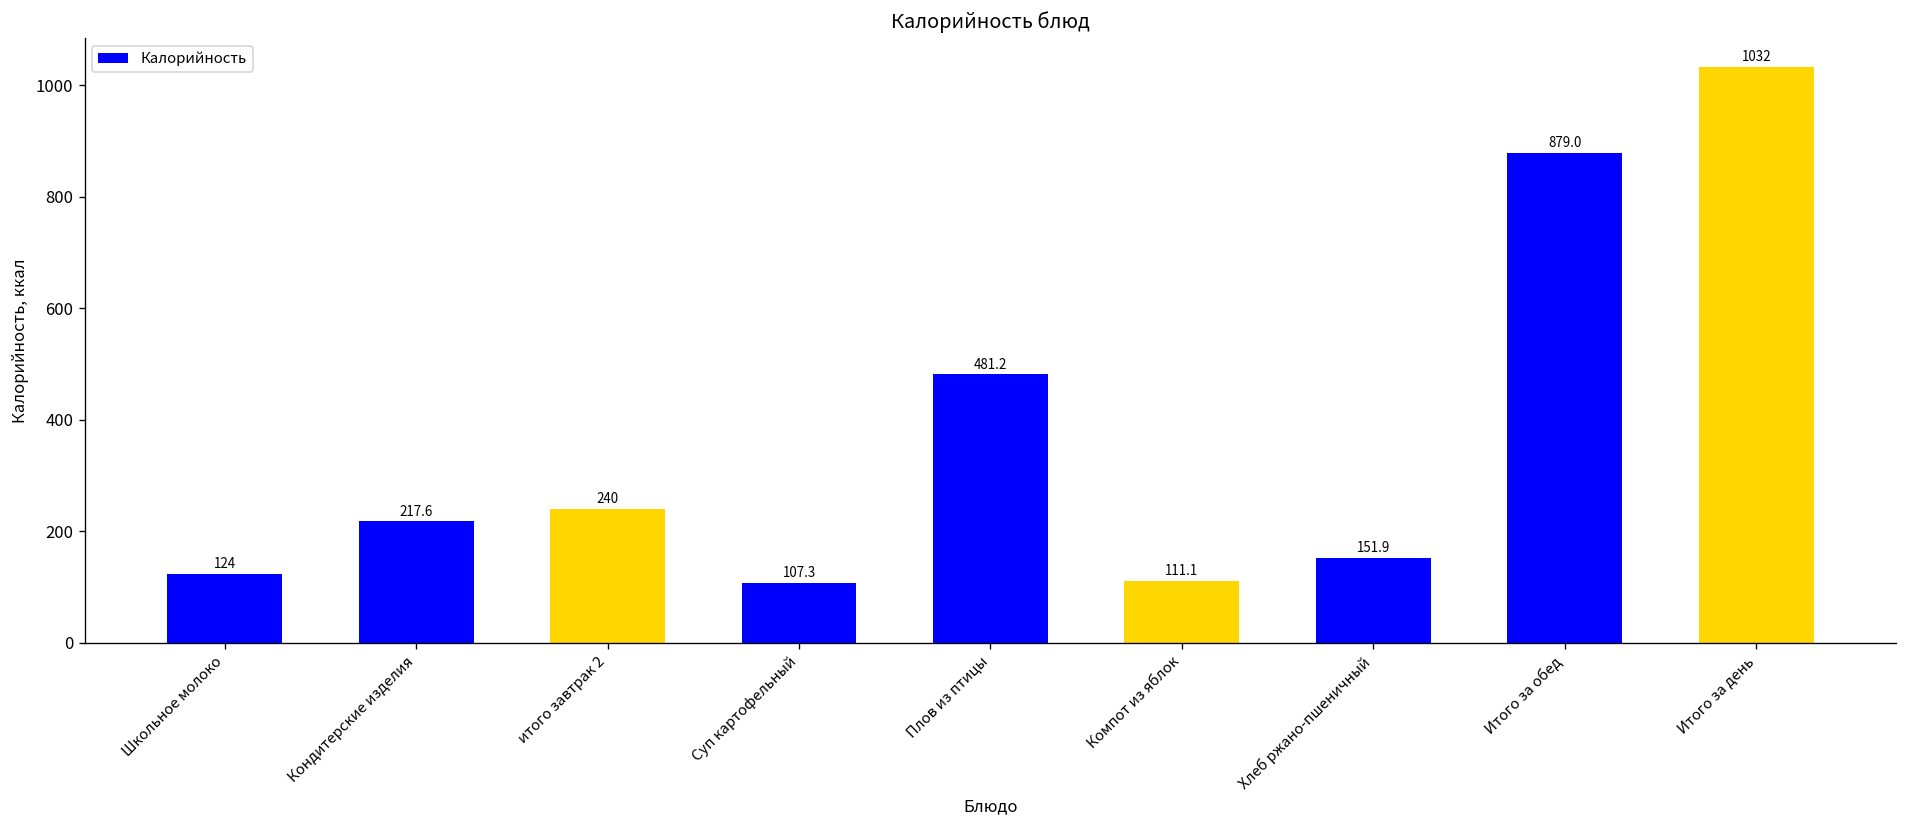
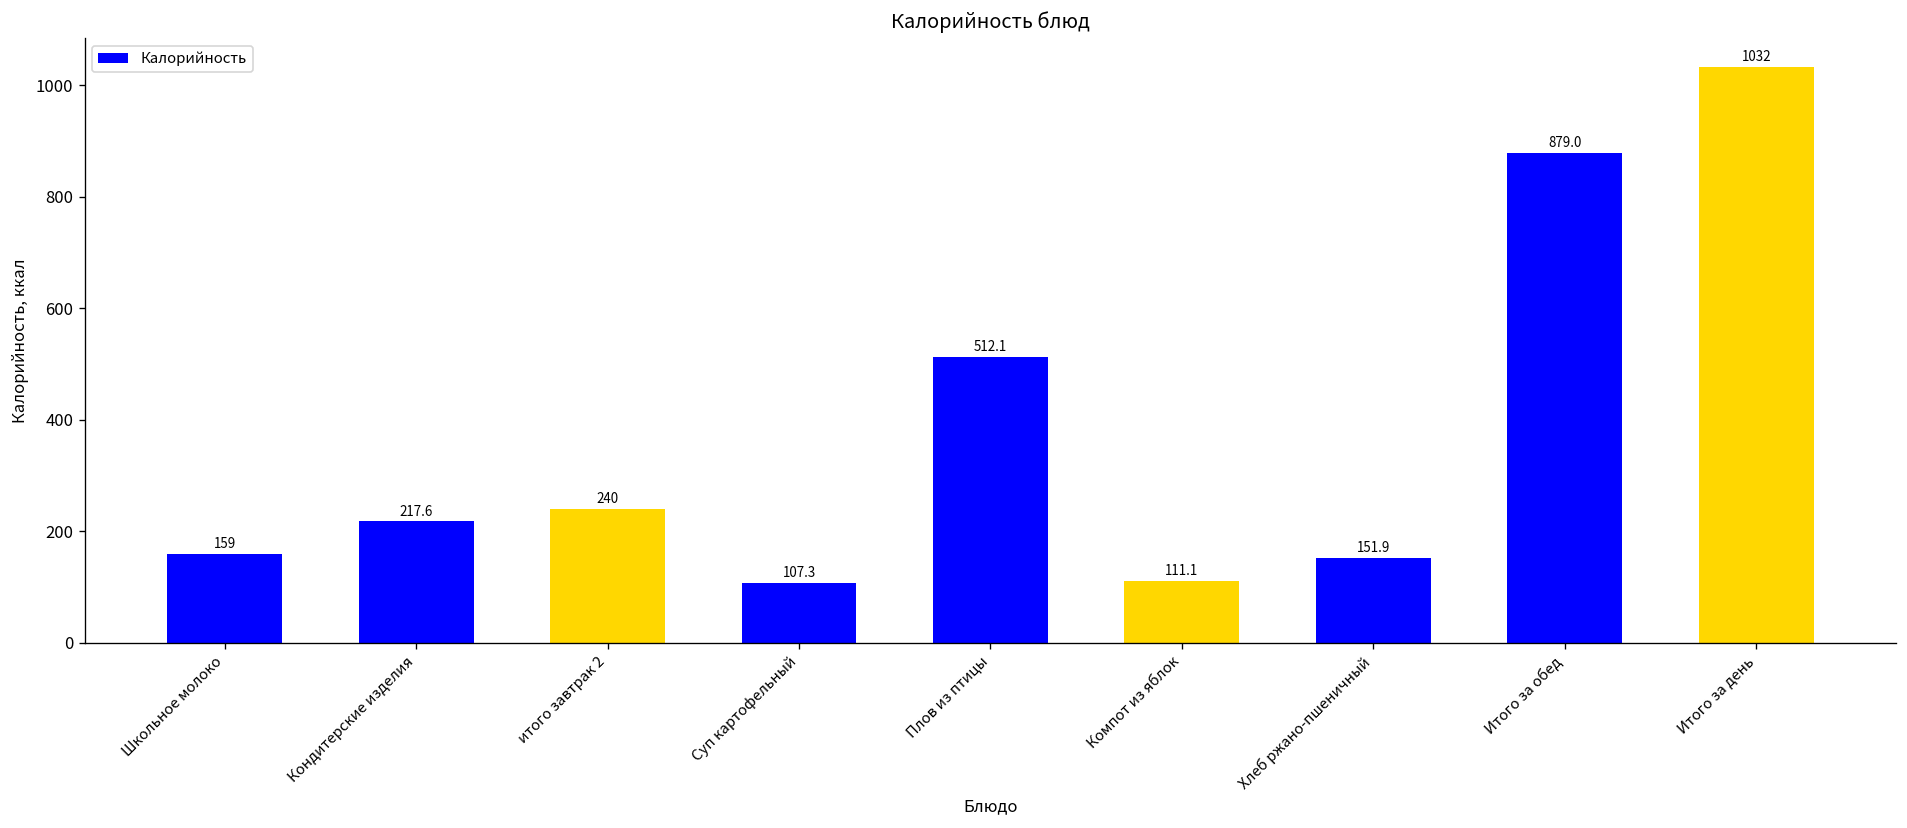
  {
-   "Школьное молоко": 124,
+   "Школьное молоко": 159,
    "Кондитерские изделия": 217.6,
    "итого завтрак 2": 240,
    "Суп картофельный": 107.3,
-   "Плов из птицы": 481.2,
+   "Плов из птицы": 512.1,
    "Компот из яблок": 111.1,
    "Хлеб ржано-пшеничный": 151.9,
    "Итого за обед": 879.0,
    "Итого за день": 1032
  }
